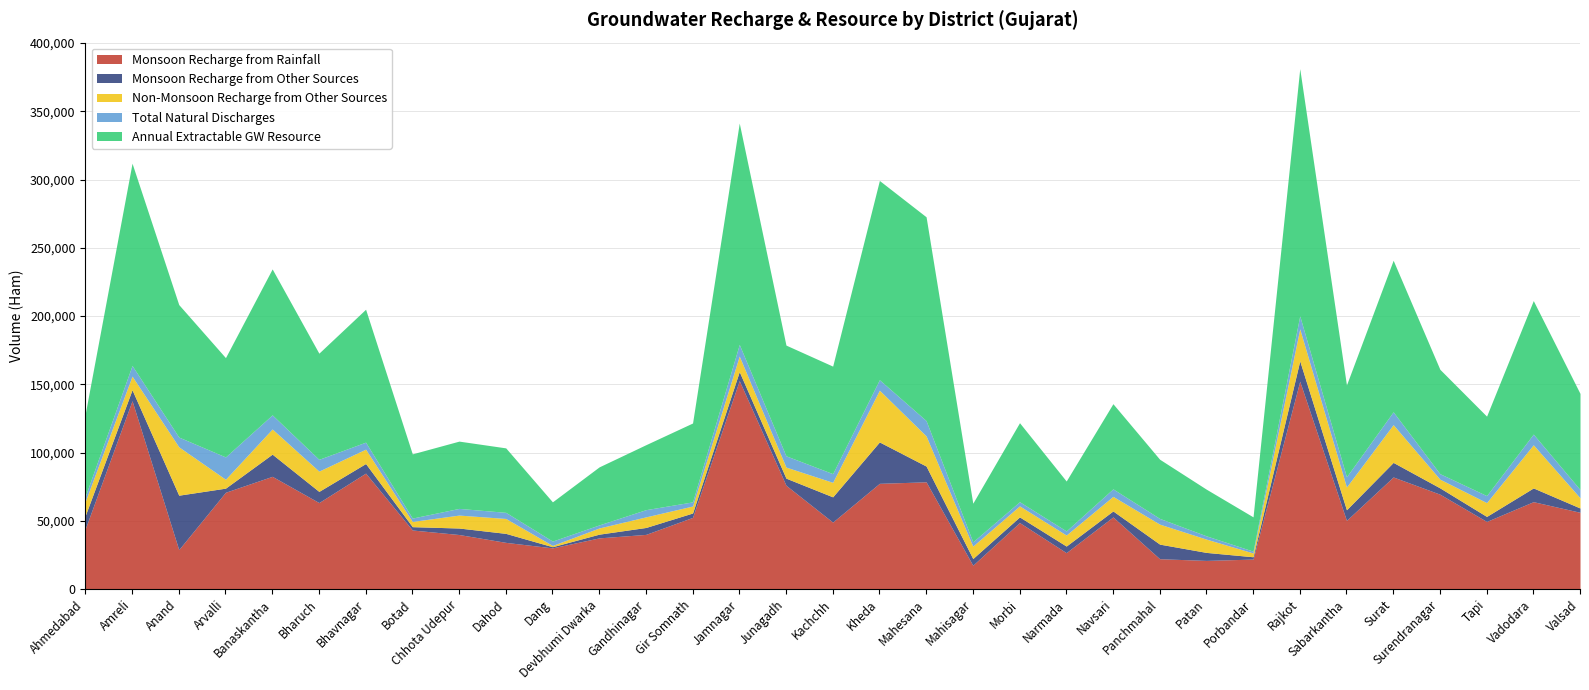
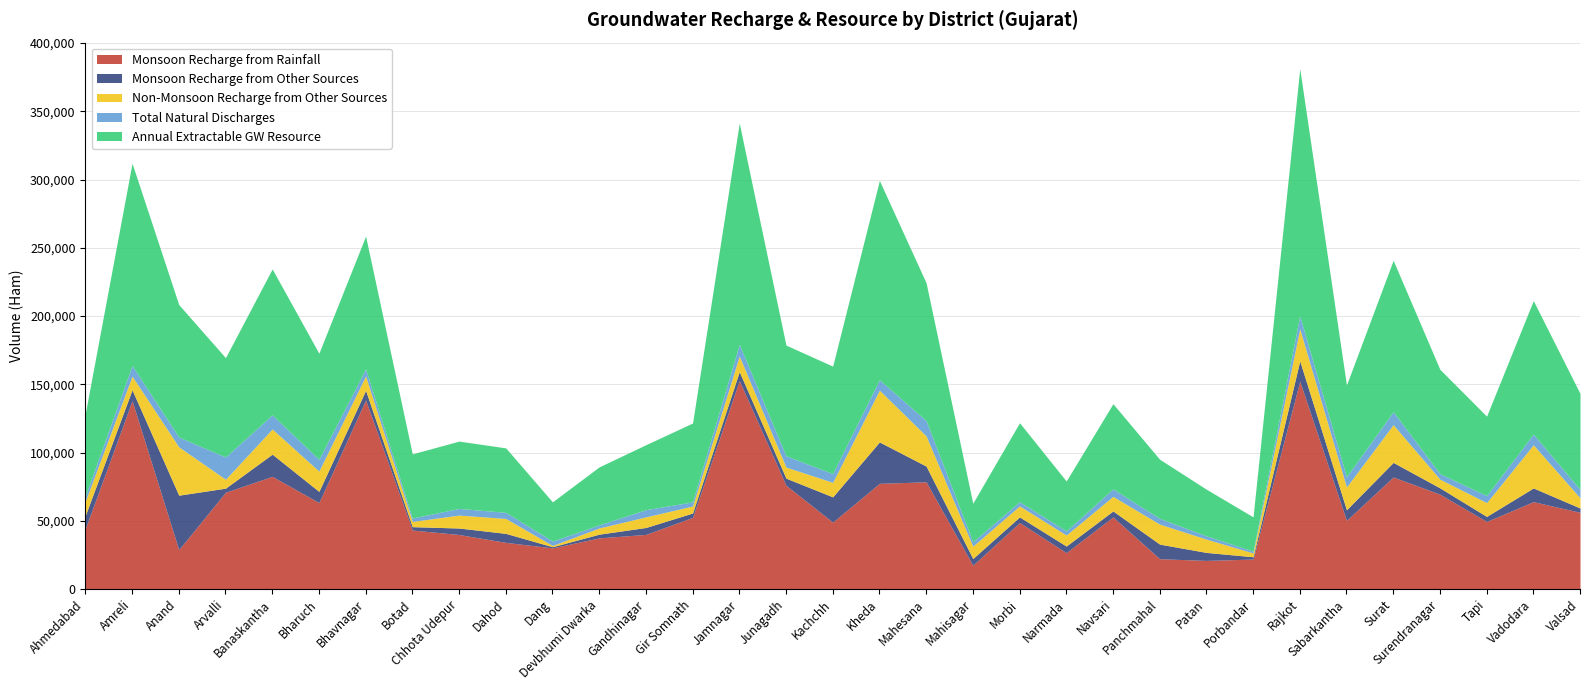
  {
    "Monsoon Recharge from Rainfall": {
      "Ahmedabad": "44,000",
      "Amreli": "138,000",
      "Anand": "29,000",
      "Arvalli": "71,000",
      "Banaskantha": "83,000",
      "Bharuch": "63,000",
-     "Bhavnagar": "85,000",
+     "Bhavnagar": "139,000",
      "Botad": "43,000",
      "Chhota Udepur": "40,000",
      "Dahod": "34,000",
      "Devbhumi Dwarka": "37,000",
      "Gandhinagar": "40,000",
      "Gir Somnath": "53,000",
      "Jamnagar": "153,000",
      "Junagadh": "76,000",
      "Kachchh": "49,000",
      "Kheda": "77,000",
      "Mahesana": "79,000",
      "Mahisagar": "17,000",
      "Morbi": "49,000",
      "Narmada": "27,000",
      "Navsari": "53,000",
      "Panchmahal": "22,000",
      "Patan": "21,000",
      "Rajkot": "152,000",
      "Sabarkantha": "50,000",
      "Surat": "82,000",
      "Surendranagar": "70,000",
      "Tapi": "50,000",
      "Vadodara": "64,000",
      "Valsad": "56,000"
    },
    "Monsoon Recharge from Other Sources": {
      "Ahmedabad": "10,000",
      "Amreli": "8,000",
      "Anand": "40,000",
      "Arvalli": "3,000",
      "Banaskantha": "16,000",
      "Bharuch": "8,000",
      "Bhavnagar": "7,000",
      "Botad": "2,000",
      "Chhota Udepur": "5,000",
      "Dahod": "7,000",
      "Devbhumi Dwarka": "3,000",
      "Gandhinagar": "5,000",
      "Gir Somnath": "3,000",
      "Jamnagar": "7,000",
      "Junagadh": "5,000",
      "Kachchh": "19,000",
      "Kheda": "30,000",
      "Mahesana": "12,000",
      "Mahisagar": "5,000",
      "Morbi": "4,000",
      "Narmada": "5,000",
      "Navsari": "4,000",
      "Panchmahal": "11,000",
      "Patan": "6,000",
      "Rajkot": "15,000",
      "Sabarkantha": "8,000",
      "Surat": "11,000",
      "Surendranagar": "5,000",
      "Tapi": "4,000",
      "Vadodara": "10,000",
      "Valsad": "3,000"
    },
    "Non-Monsoon Recharge from Other Sources": {
      "Ahmedabad": "10,000",
      "Amreli": "10,000",
      "Anand": "35,000",
      "Arvalli": "7,000",
      "Banaskantha": "18,000",
      "Bharuch": "15,000",
      "Bhavnagar": "11,000",
      "Botad": "4,000",
      "Chhota Udepur": "9,000",
      "Dahod": "11,000",
      "Devbhumi Dwarka": "5,000",
      "Gandhinagar": "8,000",
      "Gir Somnath": "5,000",
      "Jamnagar": "11,000",
      "Junagadh": "8,000",
      "Kachchh": "11,000",
      "Kheda": "38,000",
      "Mahesana": "22,000",
      "Mahisagar": "9,000",
      "Morbi": "8,000",
      "Narmada": "8,000",
      "Navsari": "11,000",
      "Panchmahal": "15,000",
      "Patan": "10,000",
      "Rajkot": "23,000",
      "Sabarkantha": "17,000",
      "Surat": "28,000",
      "Surendranagar": "6,000",
      "Tapi": "10,000",
      "Vadodara": "32,000",
      "Valsad": "7,000"
    },
    "Total Natural Discharges": {
      "Ahmedabad": "4,000",
      "Amreli": "8,000",
      "Anand": "7,000",
      "Arvalli": "16,000",
      "Banaskantha": "10,000",
      "Bharuch": "9,000",
      "Bhavnagar": "5,000",
      "Botad": "2,000",
      "Chhota Udepur": "5,000",
      "Dahod": "4,000",
      "Dang": "3,000",
      "Devbhumi Dwarka": "2,000",
      "Gandhinagar": "5,000",
      "Gir Somnath": "3,000",
      "Jamnagar": "9,000",
      "Junagadh": "8,000",
      "Kachchh": "6,000",
      "Kheda": "8,000",
      "Mahesana": "11,000",
      "Mahisagar": "3,000",
      "Morbi": "3,000",
      "Narmada": "3,000",
      "Navsari": "6,000",
      "Panchmahal": "4,000",
      "Patan": "2,000",
      "Rajkot": "10,000",
      "Sabarkantha": "7,000",
      "Surat": "9,000",
      "Surendranagar": "4,000",
      "Tapi": "5,000",
      "Vadodara": "8,000",
      "Valsad": "6,000"
    },
    "Annual Extractable GW Resource": {
      "Ahmedabad": "61,000",
      "Amreli": "148,000",
      "Anand": "97,000",
      "Arvalli": "73,000",
      "Banaskantha": "107,000",
      "Bharuch": "78,000",
      "Bhavnagar": "97,000",
      "Botad": "47,000",
      "Chhota Udepur": "49,000",
      "Dahod": "47,000",
      "Dang": "29,000",
      "Devbhumi Dwarka": "43,000",
      "Gandhinagar": "48,000",
      "Gir Somnath": "58,000",
      "Jamnagar": "162,000",
      "Junagadh": "81,000",
      "Kachchh": "79,000",
      "Kheda": "146,000",
-     "Mahesana": "149,000",
+     "Mahesana": "101,000",
      "Mahisagar": "28,000",
      "Morbi": "58,000",
      "Narmada": "37,000",
      "Navsari": "62,000",
      "Panchmahal": "43,000",
      "Patan": "34,000",
      "Porbandar": "25,000",
      "Rajkot": "181,000",
      "Sabarkantha": "67,000",
      "Surat": "111,000",
      "Surendranagar": "76,000",
      "Tapi": "58,000",
      "Vadodara": "98,000",
      "Valsad": "70,000"
    }
  }
